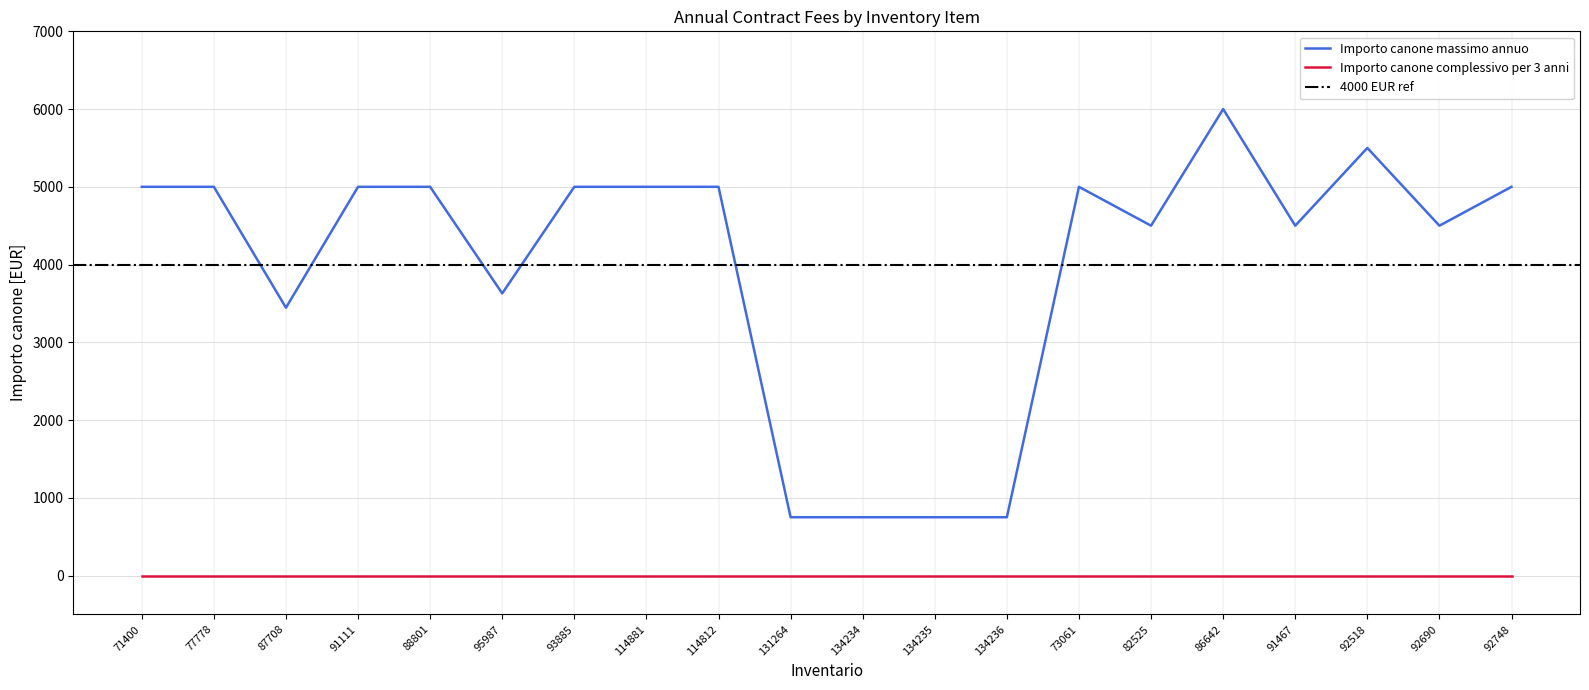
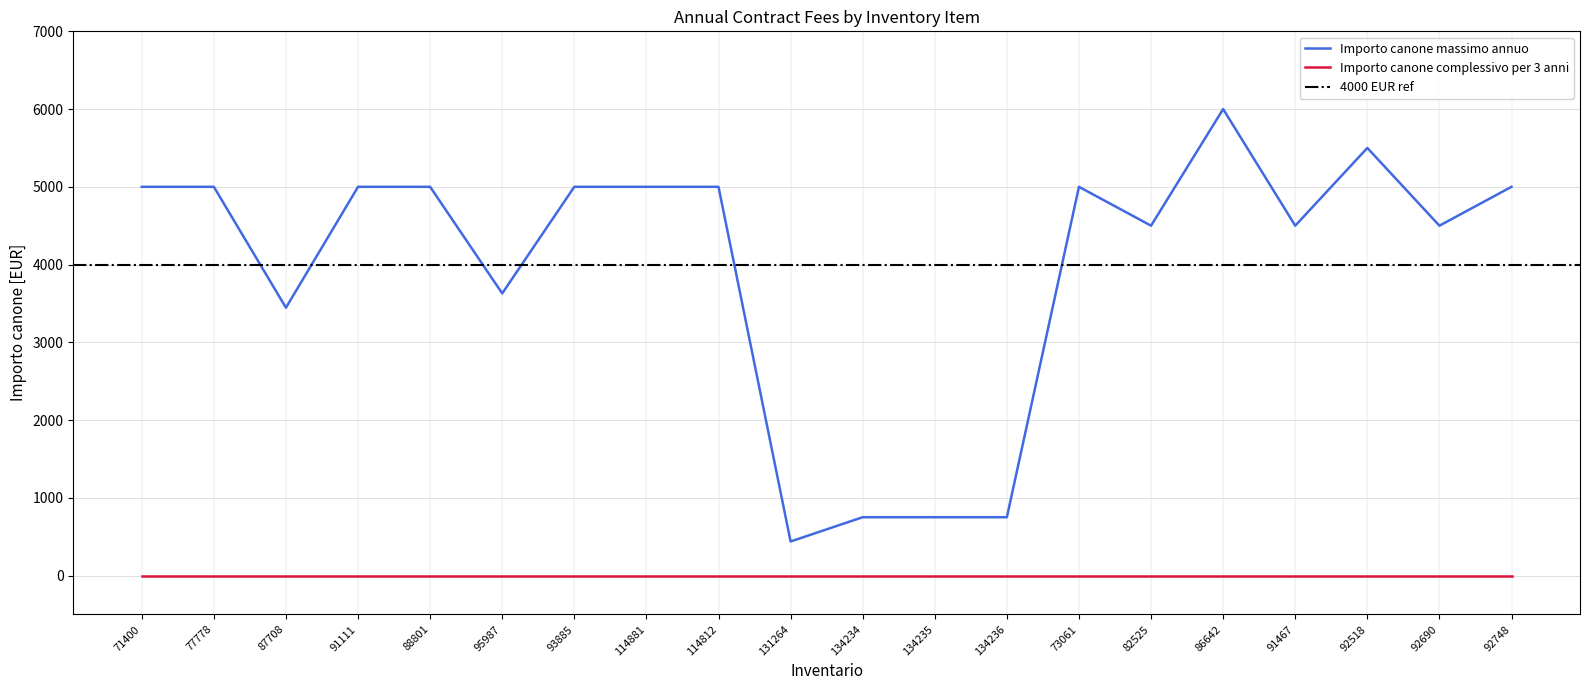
  {
    "Importo canone massimo annuo": {
      "71400": 5000,
      "77778": 5000,
      "87708": 3400,
      "91111": 5000,
      "88801": 5000,
      "95987": 3600,
      "93885": 5000,
      "114881": 5000,
      "114812": 5000,
-     "131264": 800,
+     "131264": 400,
      "134234": 800,
      "134235": 800,
      "134236": 800,
      "73061": 5000,
      "82525": 4500,
      "86642": 6000,
      "91467": 4500,
      "92518": 5500,
      "92690": 4500,
      "92748": 5000
    },
    "Importo canone complessivo per 3 anni": {
      "71400": 0,
      "77778": 0,
      "87708": 0,
      "91111": 0,
      "88801": 0,
      "95987": 0,
      "93885": 0,
      "114881": 0,
      "114812": 0,
      "131264": 0,
      "134234": 0,
      "134235": 0,
      "134236": 0,
      "73061": 0,
      "82525": 0,
      "86642": 0,
      "91467": 0,
      "92518": 0,
      "92690": 0,
      "92748": 0
    }
  }
